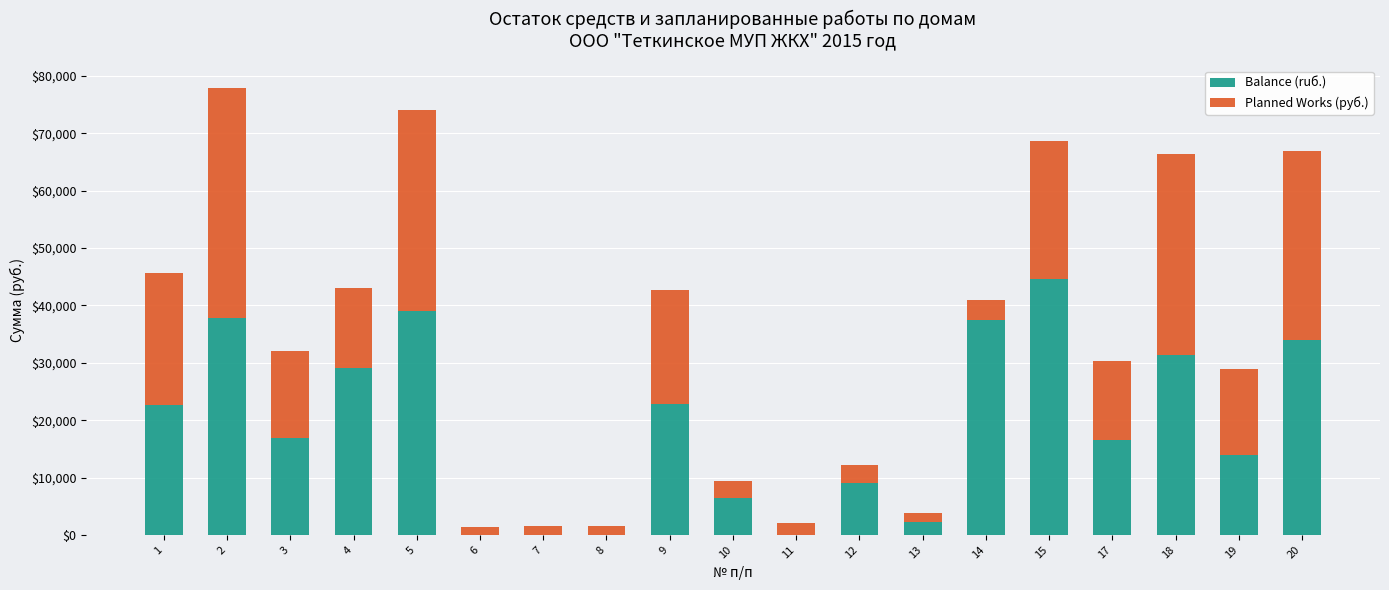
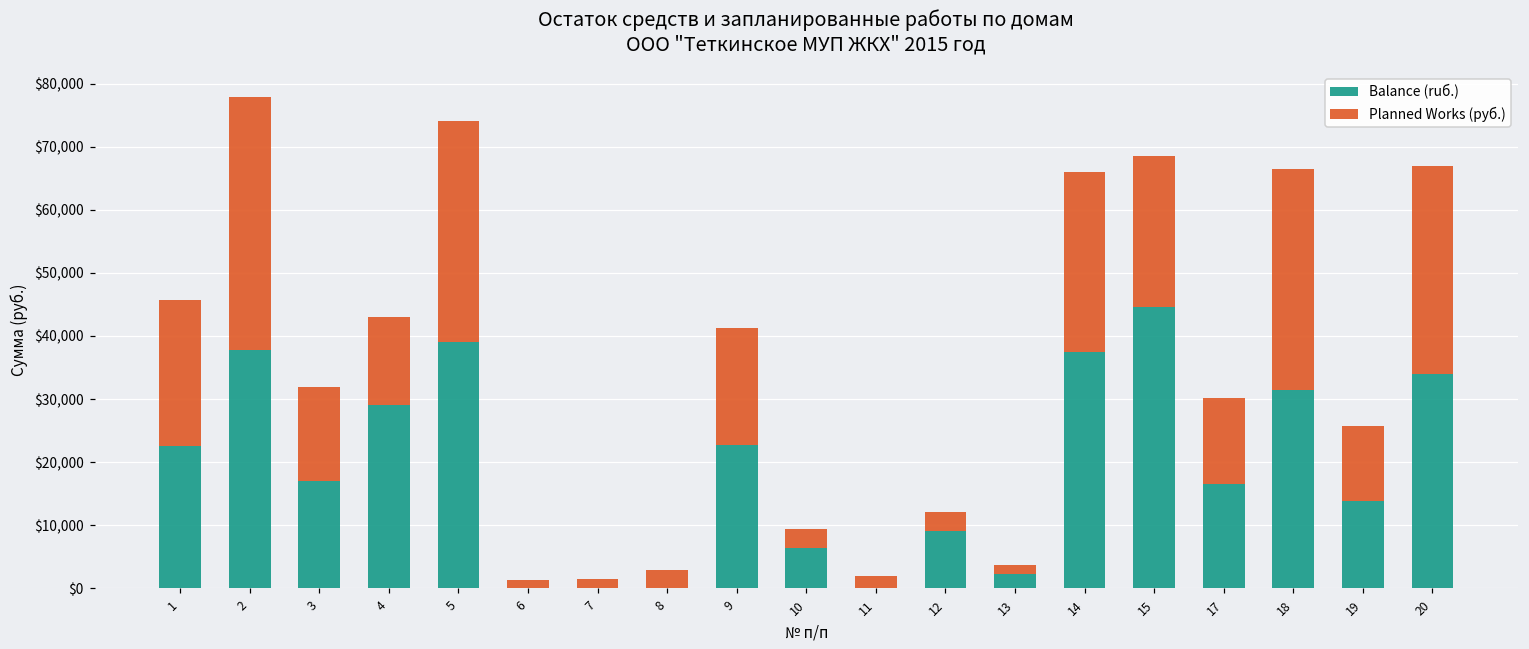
  {
    "Balance (ruб.)": {
      "1": "$23,000",
      "2": "$38,000",
      "3": "$17,000",
      "4": "$29,000",
      "5": "$39,000",
      "6": "$0",
      "7": "$0",
      "8": "$0",
      "9": "$23,000",
      "10": "$6,000",
      "11": "$0",
      "12": "$9,000",
      "13": "$2,000",
      "14": "$37,000",
      "15": "$45,000",
      "17": "$17,000",
      "18": "$31,000",
      "19": "$14,000",
      "20": "$34,000"
    },
    "Planned Works (руб.)": {
      "1": "$23,000",
      "2": "$40,000",
      "3": "$15,000",
      "4": "$14,000",
      "5": "$35,000",
      "6": "$1,000",
      "7": "$2,000",
-     "8": "$2,000",
-     "9": "$20,000",
+     "8": "$3,000",
+     "9": "$19,000",
      "10": "$3,000",
      "11": "$2,000",
      "12": "$3,000",
      "13": "$2,000",
-     "14": "$3,000",
+     "14": "$28,000",
      "15": "$24,000",
      "17": "$14,000",
      "18": "$35,000",
-     "19": "$15,000",
+     "19": "$12,000",
      "20": "$33,000"
    }
  }
